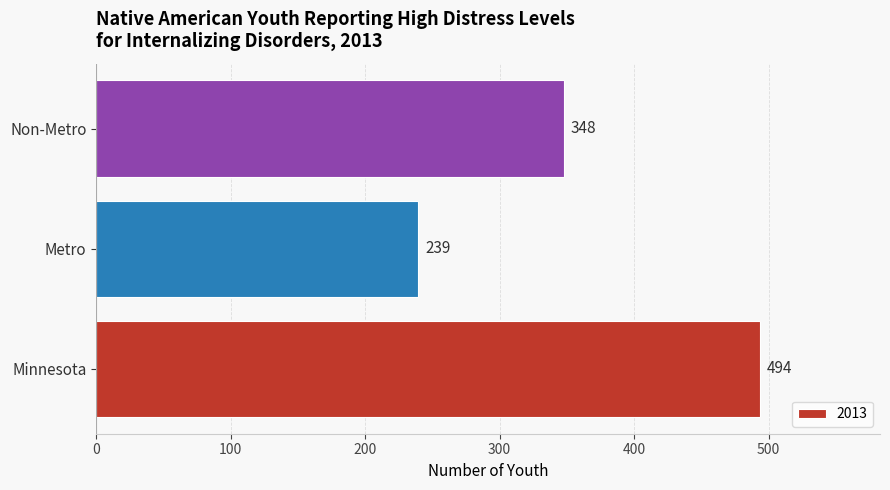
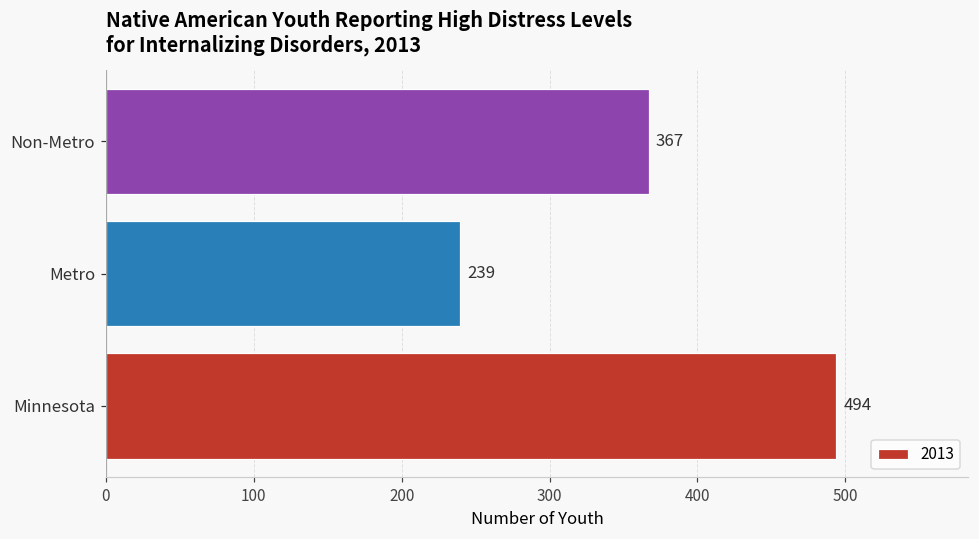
  {
-   "Non-Metro": 348,
+   "Non-Metro": 367,
    "Minnesota": 494
  }
